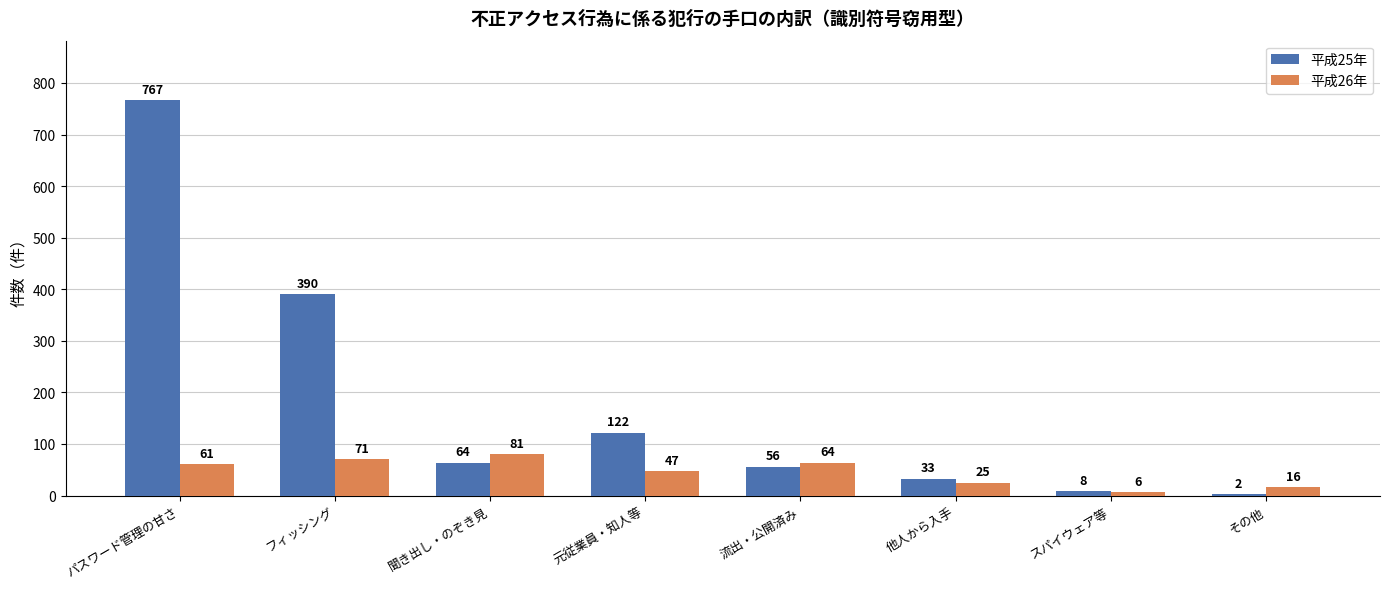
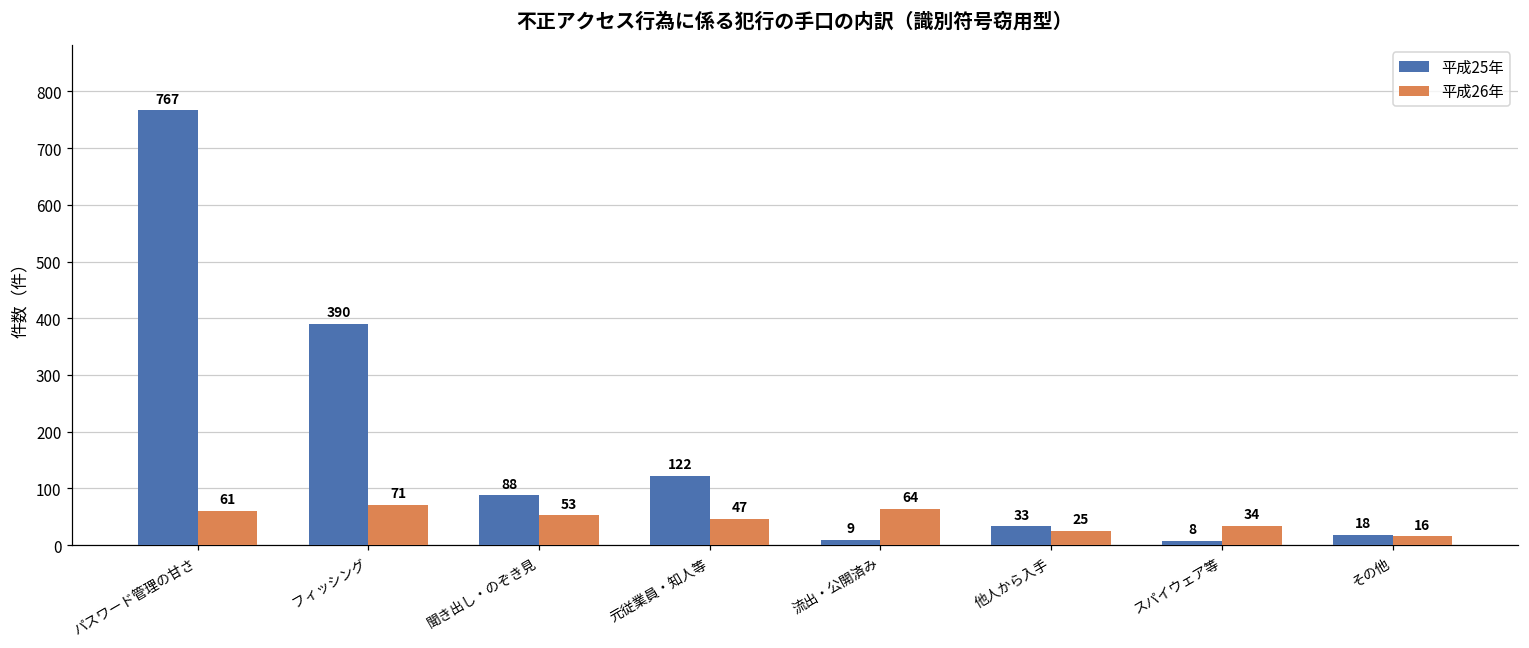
  {
    "平成25年": {
      "パスワード管理の甘さ": 767,
      "フィッシング": 390,
-     "聞き出し・のぞき見": 64,
+     "聞き出し・のぞき見": 88,
      "元従業員・知人等": 122,
-     "流出・公開済み": 56,
+     "流出・公開済み": 9,
      "他人から入手": 33,
      "スパイウェア等": 8,
-     "その他": 2
+     "その他": 18
    },
    "平成26年": {
      "パスワード管理の甘さ": 61,
      "フィッシング": 71,
-     "聞き出し・のぞき見": 81,
+     "聞き出し・のぞき見": 53,
      "元従業員・知人等": 47,
      "流出・公開済み": 64,
      "他人から入手": 25,
-     "スパイウェア等": 6,
+     "スパイウェア等": 34,
      "その他": 16
    }
  }
